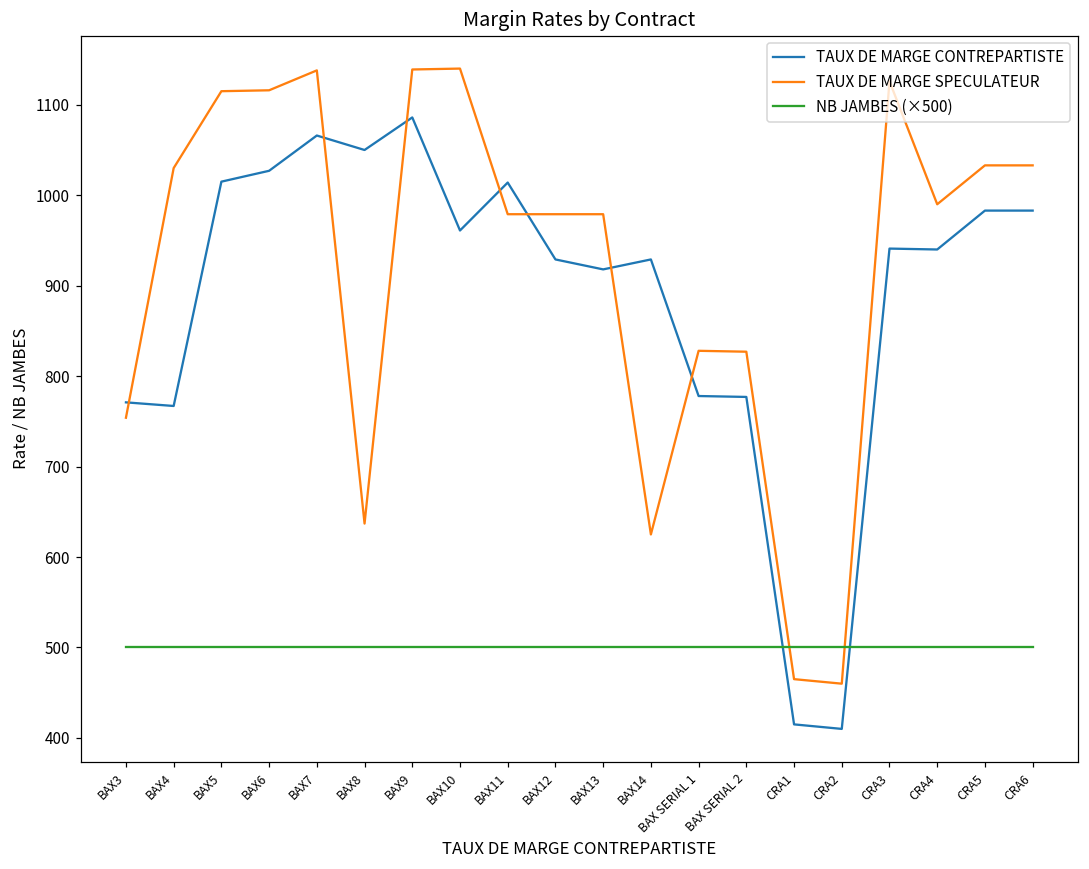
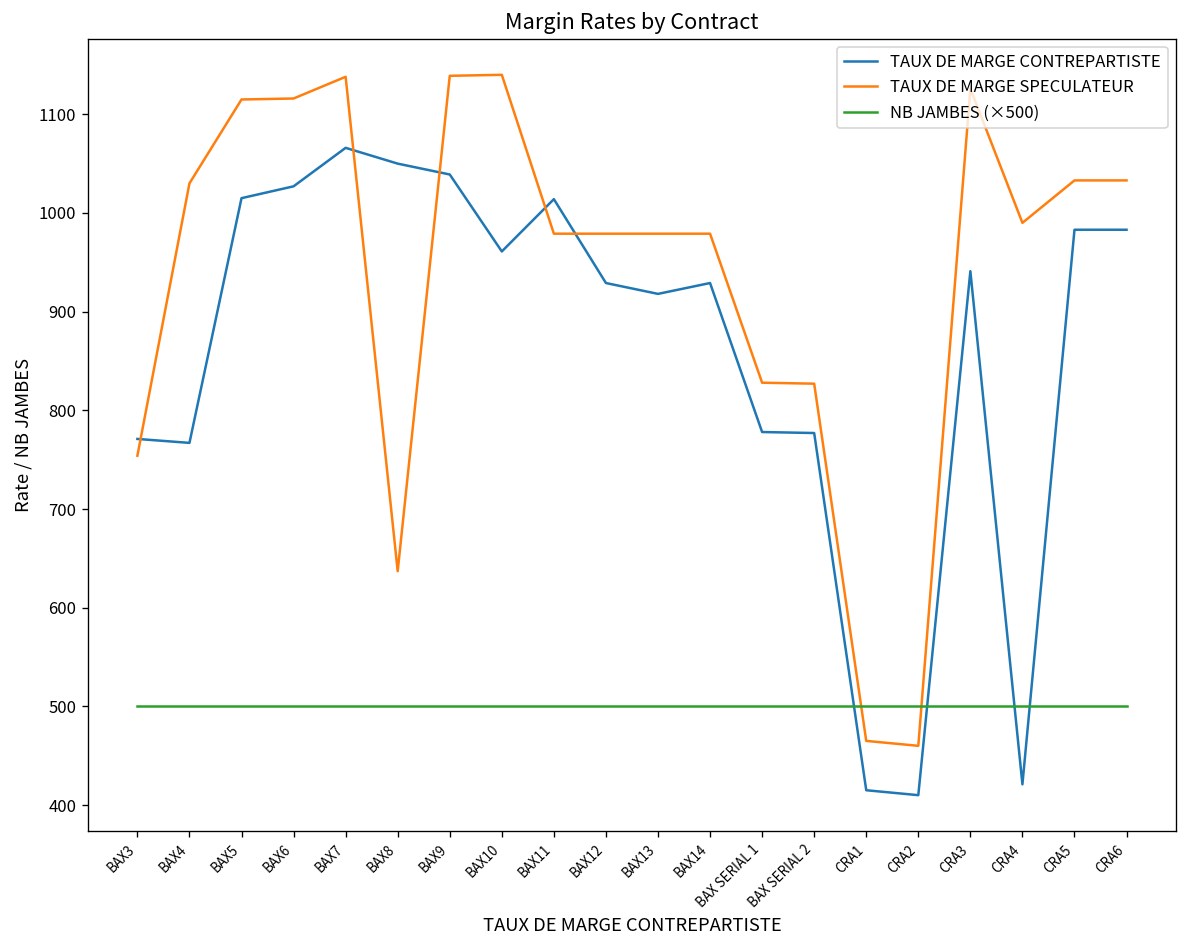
  {
    "TAUX DE MARGE CONTREPARTISTE": {
      "BAX3": 770,
      "BAX4": 770,
      "BAX5": 1020,
      "BAX6": 1030,
      "BAX7": 1070,
      "BAX8": 1050,
-     "BAX9": 1090,
+     "BAX9": 1040,
      "BAX10": 960,
      "BAX11": 1010,
      "BAX12": 930,
      "BAX13": 920,
      "BAX14": 930,
      "BAX SERIAL 1": 780,
      "BAX SERIAL 2": 780,
      "CRA1": 420,
      "CRA2": 410,
      "CRA3": 940,
-     "CRA4": 940,
+     "CRA4": 420,
      "CRA5": 980,
      "CRA6": 980
    },
    "TAUX DE MARGE SPECULATEUR": {
      "BAX3": 750,
      "BAX4": 1030,
      "BAX5": 1120,
      "BAX6": 1120,
      "BAX7": 1140,
      "BAX8": 640,
      "BAX9": 1140,
      "BAX10": 1140,
      "BAX11": 980,
      "BAX12": 980,
      "BAX13": 980,
-     "BAX14": 630,
+     "BAX14": 980,
      "BAX SERIAL 1": 830,
      "BAX SERIAL 2": 830,
      "CRA1": 470,
      "CRA2": 460,
      "CRA4": 990,
      "CRA5": 1030,
      "CRA6": 1030
    },
    "NB JAMBES (×500)": {
      "BAX3": 500,
      "BAX4": 500,
      "BAX5": 500,
      "BAX6": 500,
      "BAX7": 500,
      "BAX8": 500,
      "BAX9": 500,
      "BAX10": 500,
      "BAX11": 500,
      "BAX12": 500,
      "BAX13": 500,
      "BAX14": 500,
      "BAX SERIAL 1": 500,
      "BAX SERIAL 2": 500,
      "CRA1": 500,
      "CRA2": 500,
      "CRA3": 500,
      "CRA4": 500,
      "CRA5": 500,
      "CRA6": 500
    }
  }
